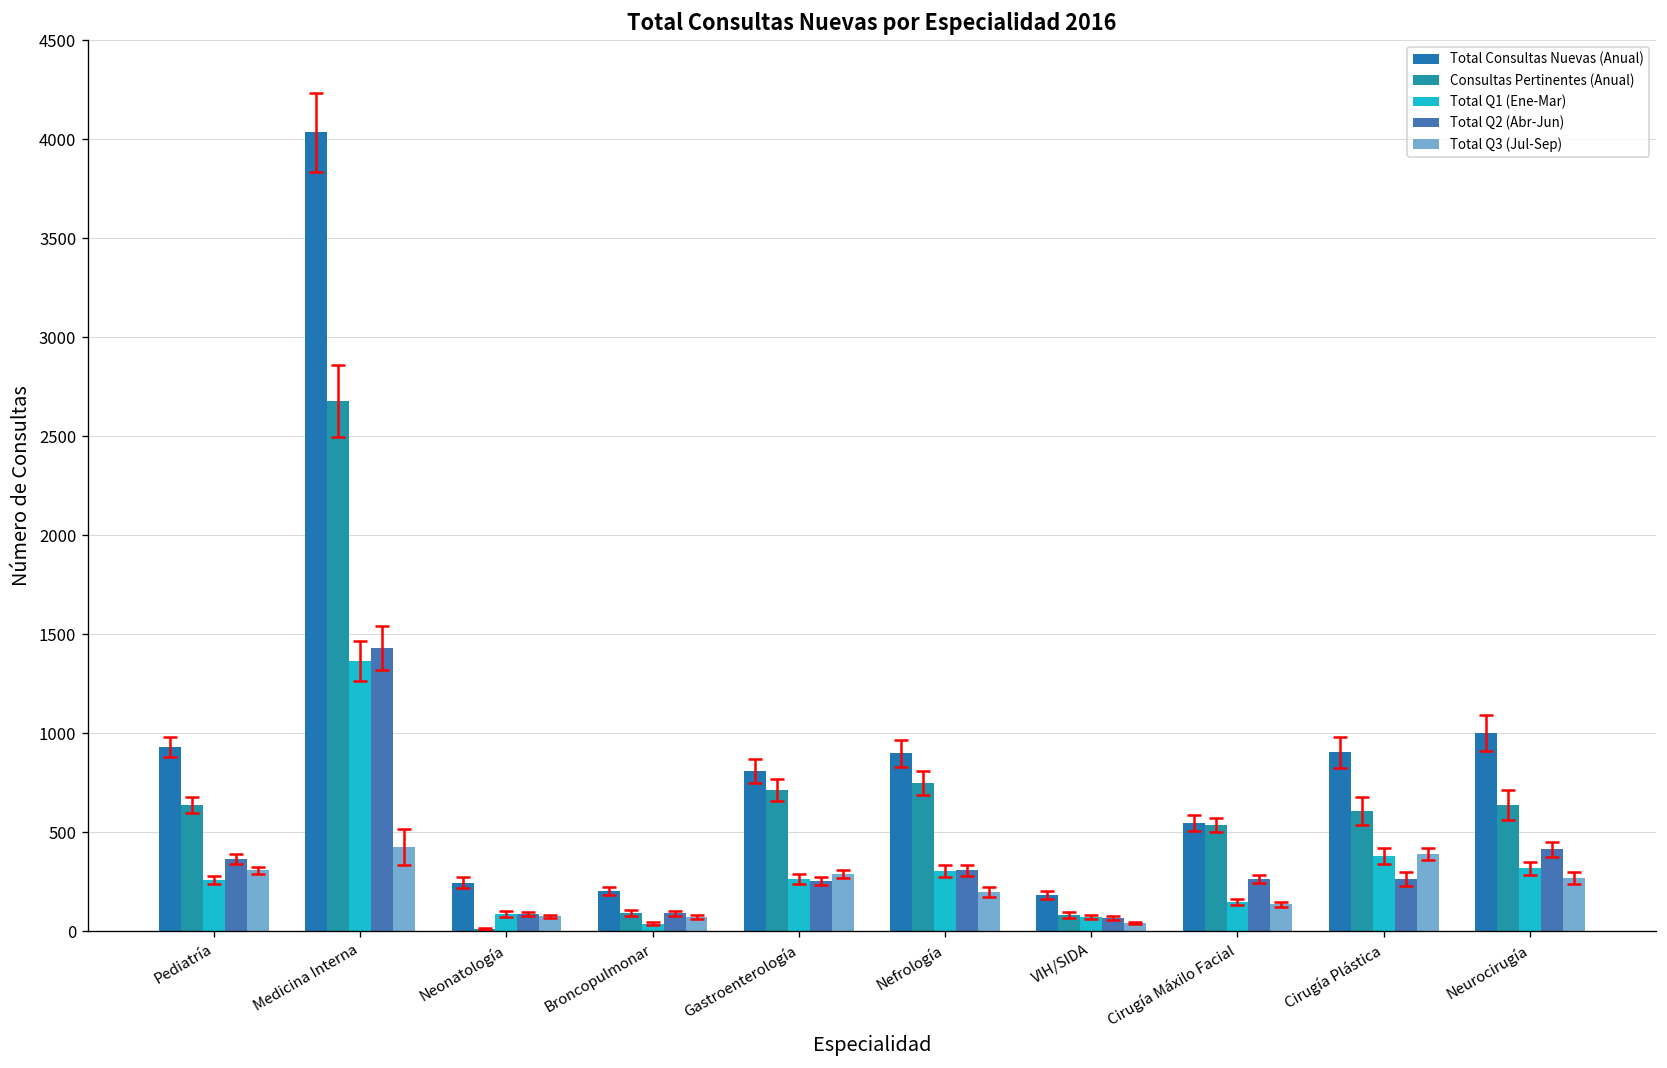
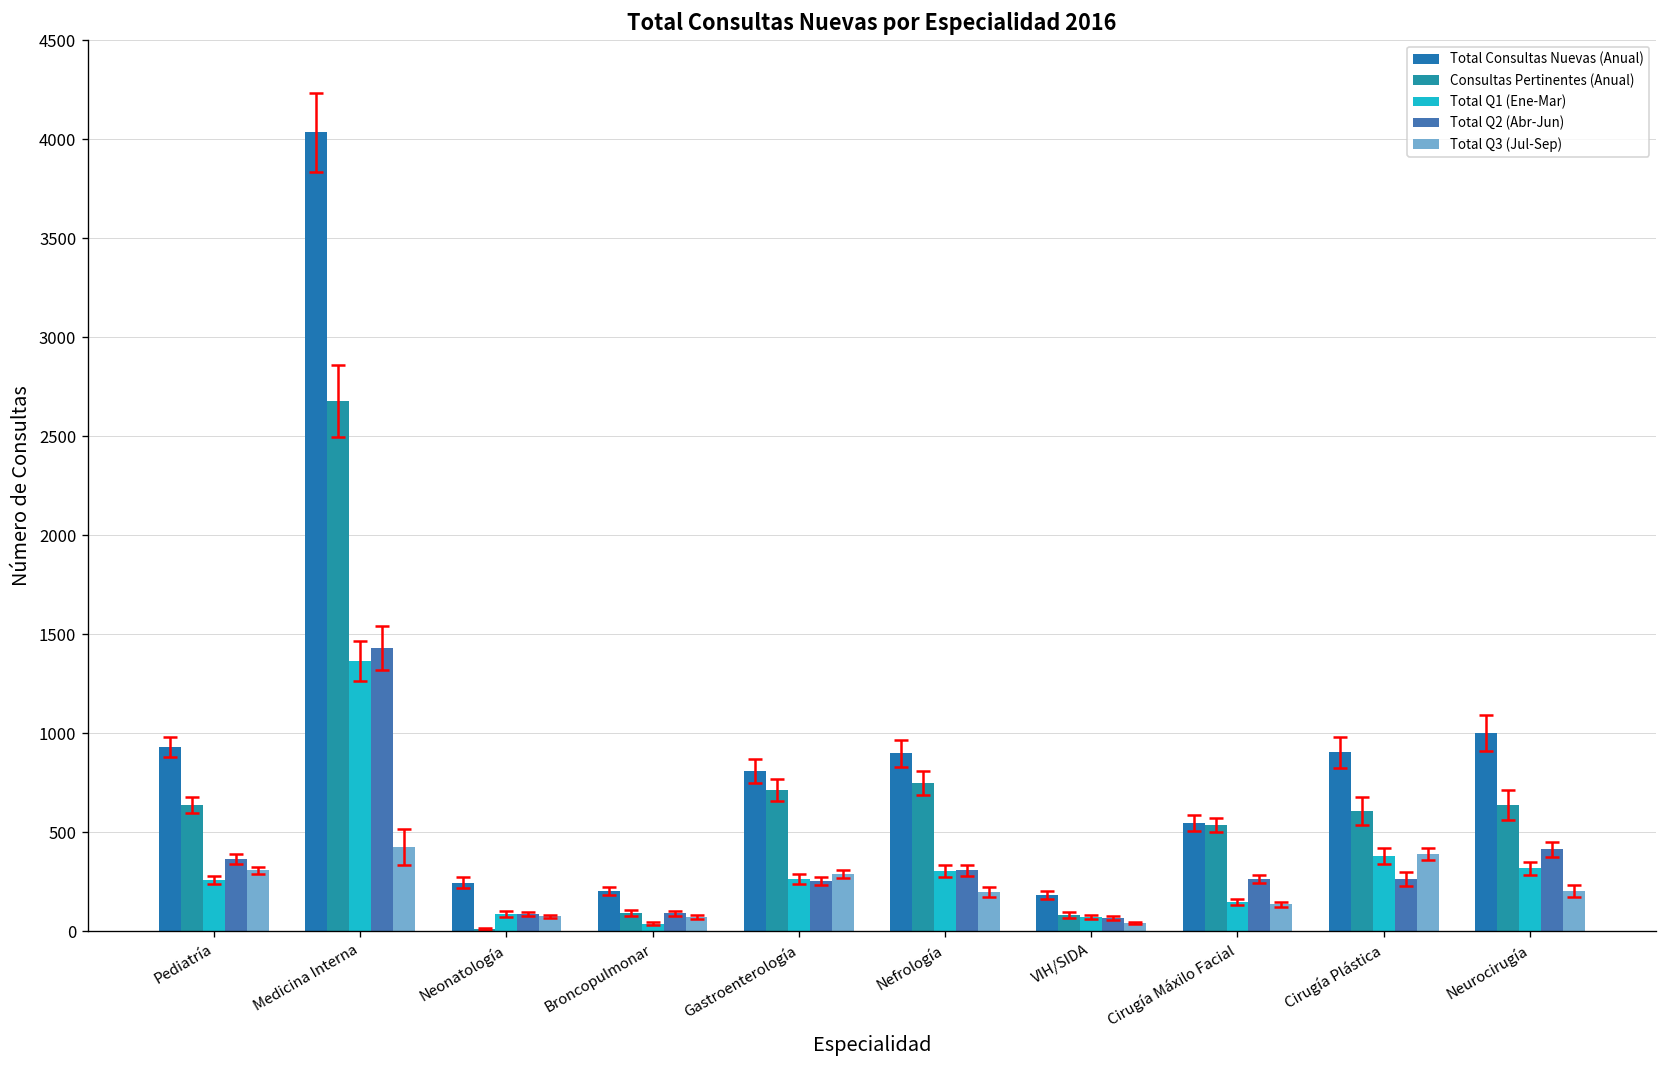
  {
    "Total Q3 (Jul-Sep)": {
      "Pediatría": 310,
      "Medicina Interna": 420,
      "Neonatología": 80,
      "Broncopulmonar": 70,
      "Gastroenterología": 290,
      "Nefrología": 200,
      "VIH/SIDA": 40,
      "Cirugía Máxilo Facial": 140,
      "Cirugía Plástica": 390,
-     "Neurocirugía": 270
+     "Neurocirugía": 200
    }
  }
